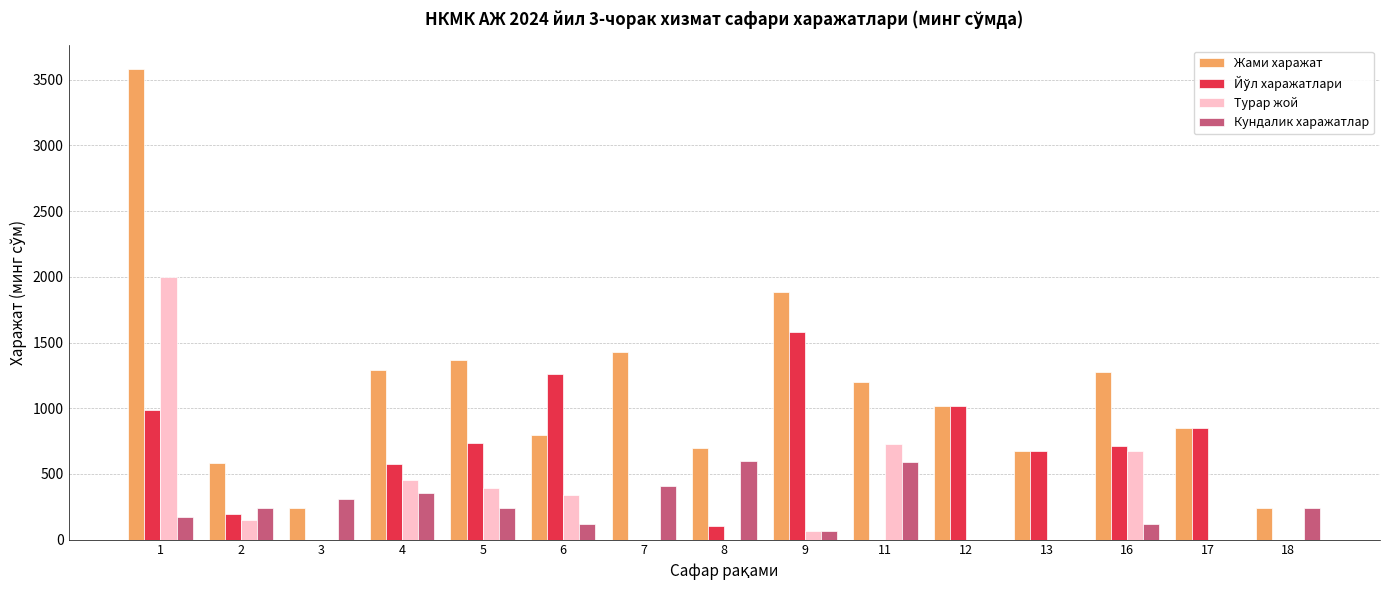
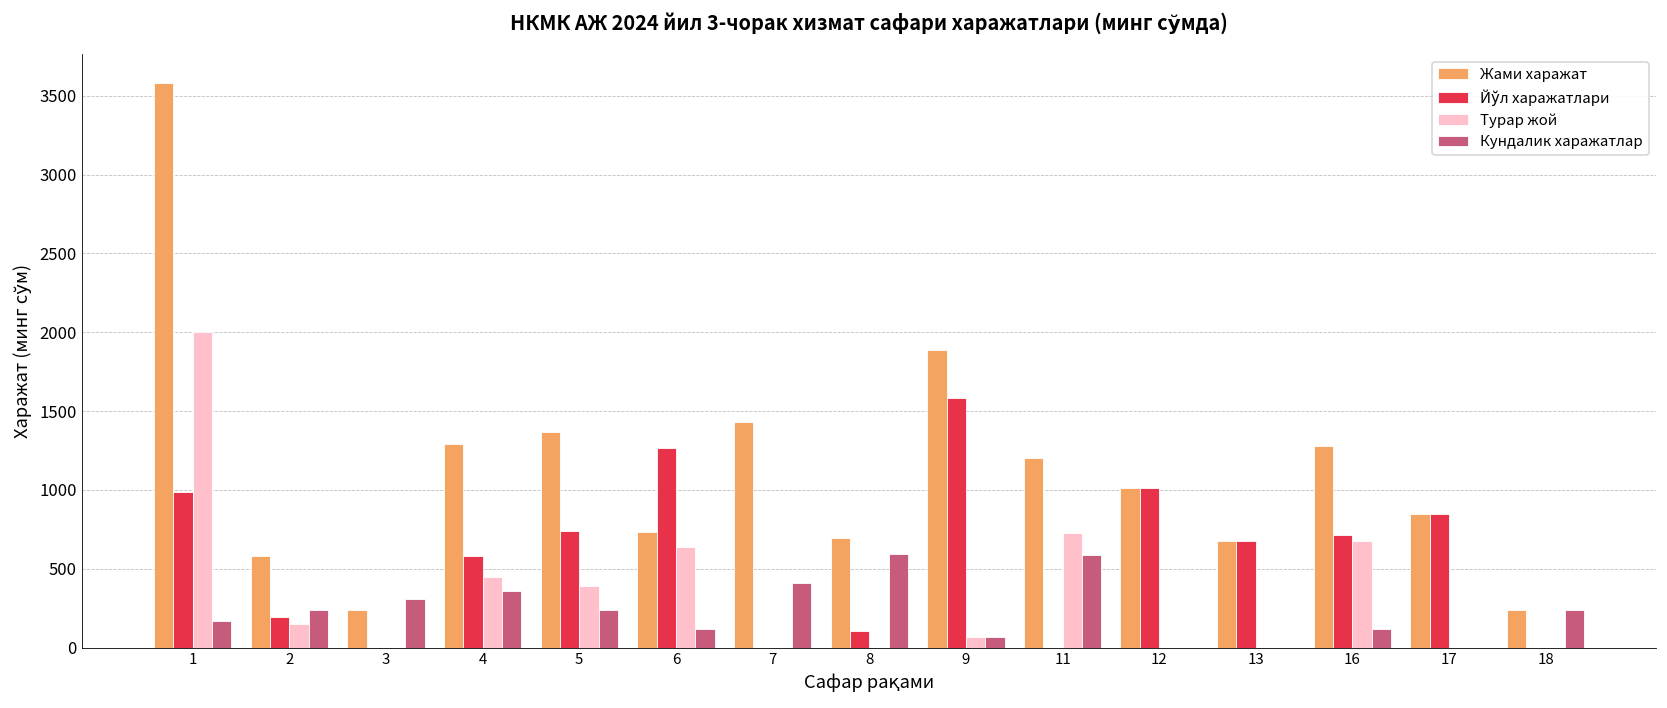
  {
    "Жами харажат": {
      "1": 3580,
      "2": 580,
      "3": 240,
      "4": 1290,
      "5": 1360,
-     "6": 800,
+     "6": 730,
      "7": 1430,
      "8": 700,
      "9": 1890,
      "11": 1200,
      "12": 1010,
      "13": 680,
      "16": 1280,
      "17": 850,
      "18": 240
    },
    "Йўл харажатлари": {
      "1": 990,
      "2": 200,
      "3": 0,
      "4": 580,
      "5": 740,
      "6": 1260,
      "7": 0,
      "8": 100,
      "9": 1580,
      "11": 0,
      "12": 1010,
      "13": 680,
      "16": 710,
      "17": 850,
      "18": 0
    },
    "Турар жой": {
      "1": 2000,
      "2": 150,
      "3": 0,
      "4": 450,
      "5": 390,
-     "6": 340,
+     "6": 640,
      "7": 0,
      "8": 0,
      "9": 70,
      "11": 730,
      "12": 0,
      "13": 0,
      "16": 680,
      "17": 0,
      "18": 0
    },
    "Кундалик харажатлар": {
      "1": 170,
      "2": 240,
      "3": 310,
      "4": 360,
      "5": 240,
      "6": 120,
      "7": 410,
      "8": 600,
      "9": 70,
      "11": 590,
      "12": 0,
      "13": 0,
      "16": 120,
      "17": 0,
      "18": 240
    }
  }
